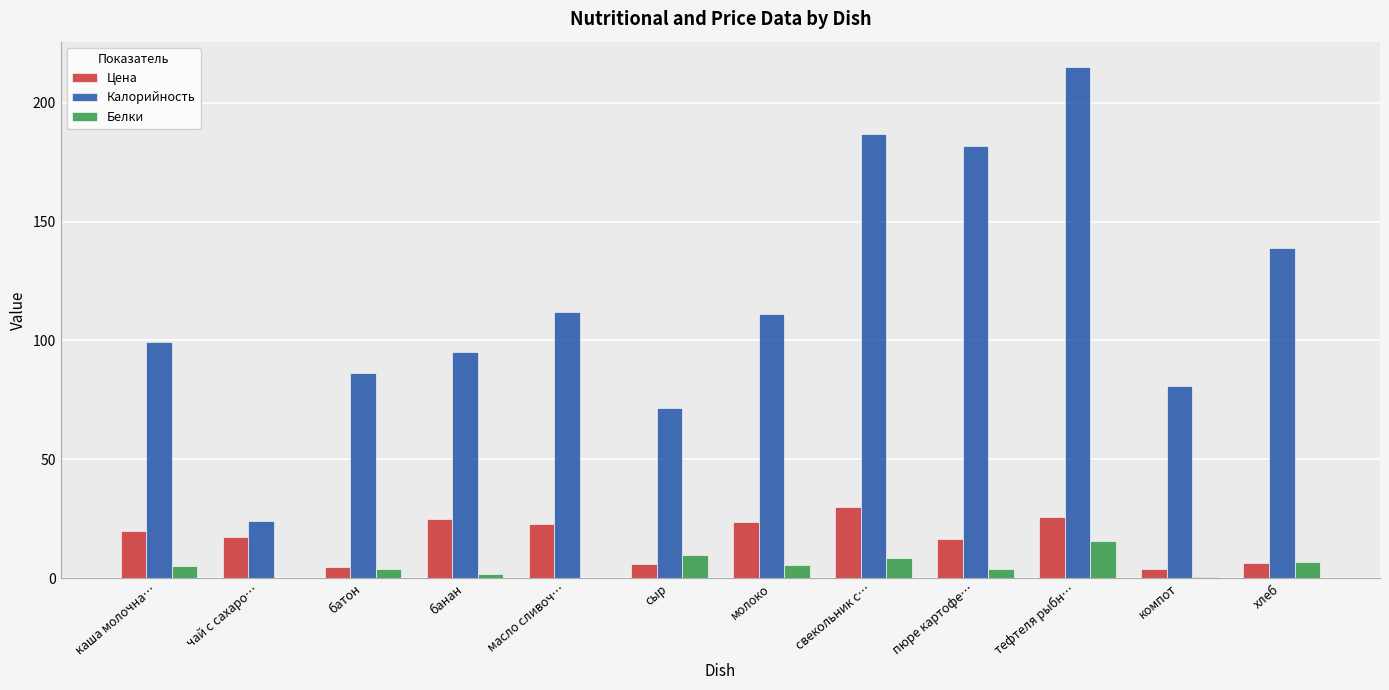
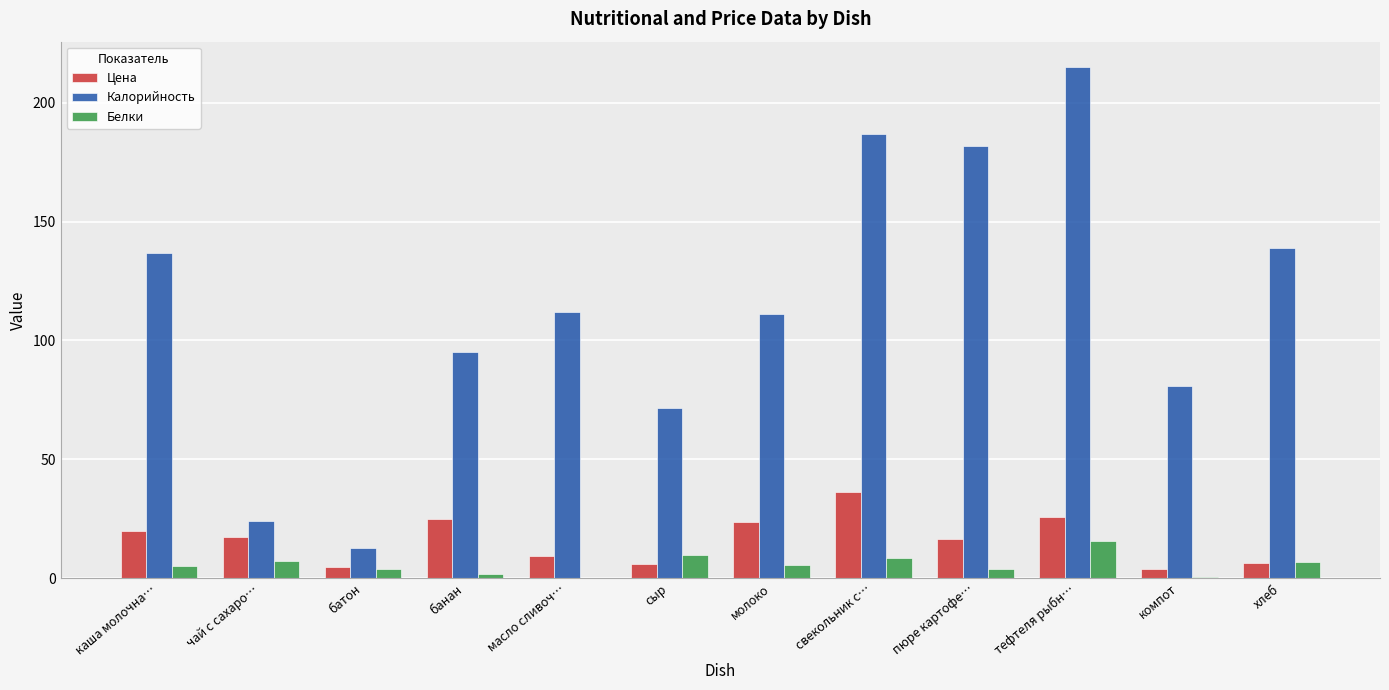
  {
    "Цена": {
      "каша молочна…": 20,
      "чай с сахаро…": 17,
      "батон": 5,
      "банан": 25,
-     "масло сливоч…": 23,
+     "масло сливоч…": 9,
      "сыр": 6,
      "молоко": 23,
-     "свекольник с…": 30,
+     "свекольник с…": 36,
      "пюре картофе…": 16,
      "тефтеля рыбн…": 26,
      "компот": 4,
      "хлеб": 6
    },
    "Калорийность": {
-     "каша молочна…": 100,
+     "каша молочна…": 137,
      "чай с сахаро…": 24,
-     "батон": 86,
+     "батон": 13,
      "банан": 95,
      "масло сливоч…": 112,
      "сыр": 72,
      "молоко": 111,
      "свекольник с…": 187,
      "пюре картофе…": 182,
      "тефтеля рыбн…": 215,
      "компот": 81,
      "хлеб": 139
    },
    "Белки": {
      "каша молочна…": 5,
-     "чай с сахаро…": 0,
+     "чай с сахаро…": 7,
      "батон": 4,
      "банан": 2,
      "сыр": 10,
      "молоко": 6,
      "свекольник с…": 9,
      "пюре картофе…": 4,
      "тефтеля рыбн…": 16,
      "хлеб": 7
    }
  }
